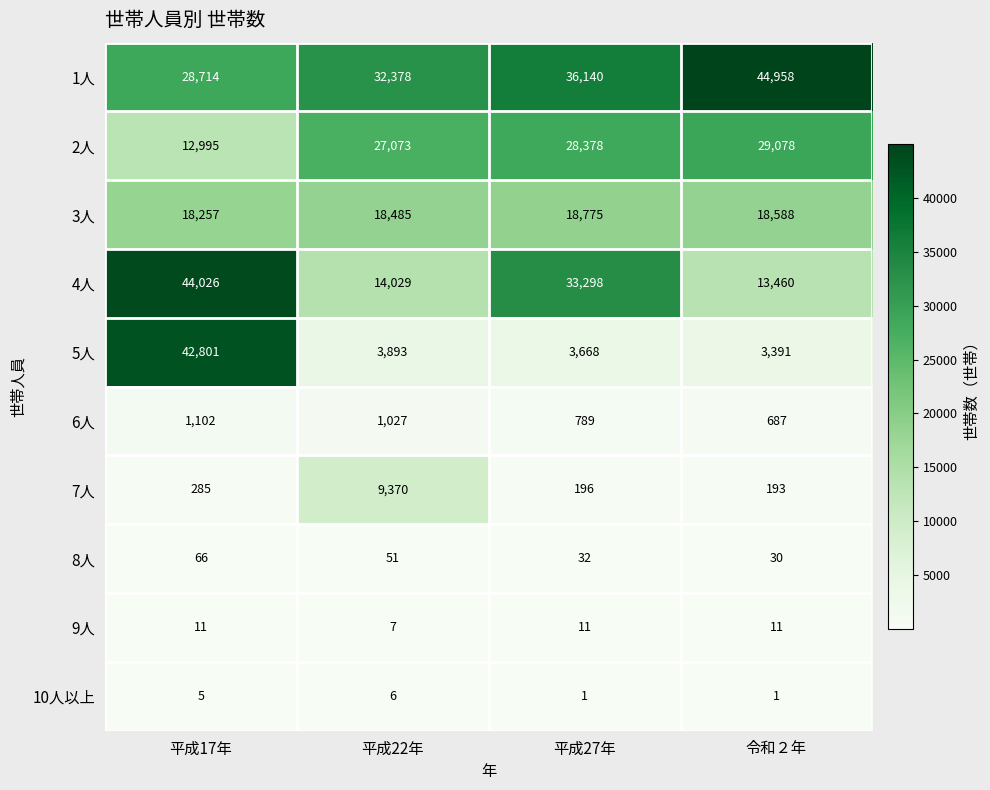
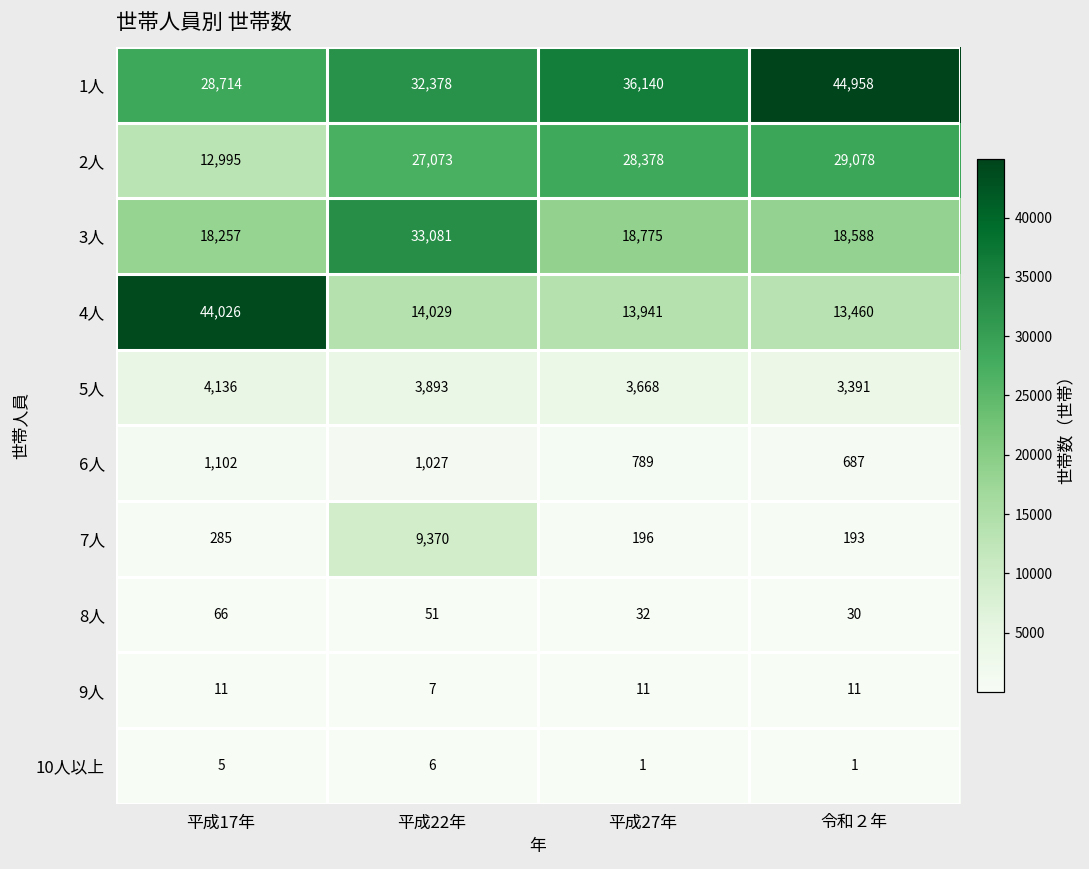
  {
    "1人": {
      "平成17年": "28,714",
      "平成22年": "32,378",
      "平成27年": "36,140",
      "令和２年": "44,958"
    },
    "2人": {
      "平成17年": "12,995",
      "平成22年": "27,073",
      "平成27年": "28,378",
      "令和２年": "29,078"
    },
    "3人": {
      "平成17年": "18,257",
-     "平成22年": "18,485",
+     "平成22年": "33,081",
      "平成27年": "18,775",
      "令和２年": "18,588"
    },
    "4人": {
      "平成17年": "44,026",
      "平成22年": "14,029",
-     "平成27年": "33,298",
+     "平成27年": "13,941",
      "令和２年": "13,460"
    },
    "5人": {
-     "平成17年": "42,801",
+     "平成17年": "4,136",
      "平成22年": "3,893",
      "平成27年": "3,668",
      "令和２年": "3,391"
    },
    "6人": {
      "平成17年": "1,102",
      "平成22年": "1,027",
      "平成27年": "789",
      "令和２年": "687"
    },
    "7人": {
      "平成17年": "285",
      "平成22年": "9,370",
      "平成27年": "196",
      "令和２年": "193"
    },
    "8人": {
      "平成17年": "66",
      "平成22年": "51",
      "平成27年": "32",
      "令和２年": "30"
    },
    "9人": {
      "平成17年": "11",
      "平成22年": "7",
      "平成27年": "11",
      "令和２年": "11"
    },
    "10人以上": {
      "平成17年": "5",
      "平成22年": "6",
      "平成27年": "1",
      "令和２年": "1"
    }
  }
